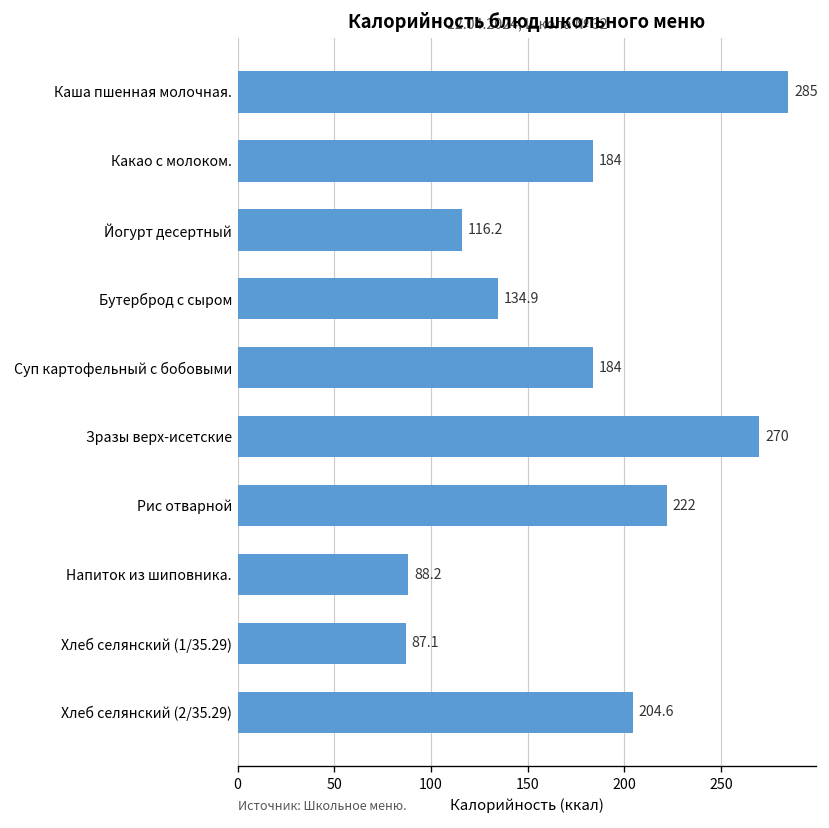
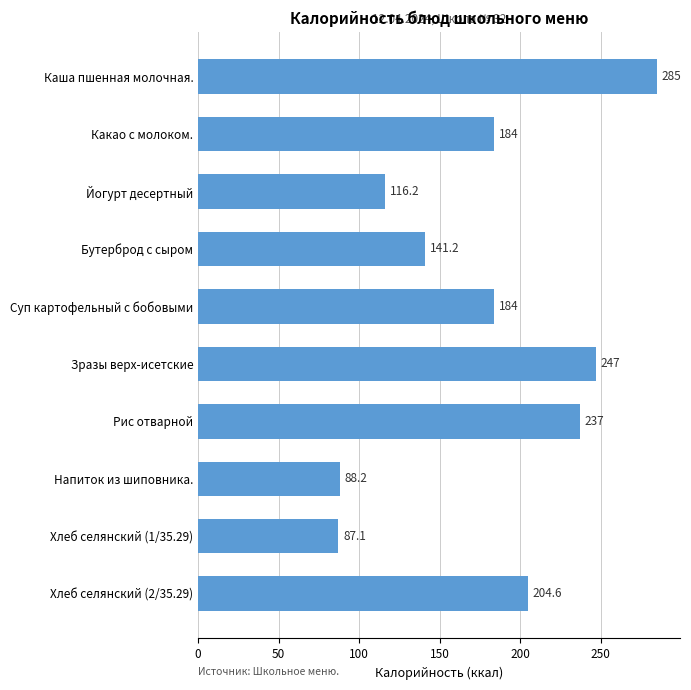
  {
    "Каша пшенная молочная.": 285,
    "Какао с молоком.": 184,
    "Йогурт десертный": 116.2,
-   "Бутерброд с сыром": 134.9,
+   "Бутерброд с сыром": 141.2,
    "Суп картофельный с бобовыми": 184,
-   "Зразы верх-исетские": 270,
-   "Рис отварной": 222,
+   "Зразы верх-исетские": 247,
+   "Рис отварной": 237,
    "Напиток из шиповника.": 88.2,
    "Хлеб селянский (1/35.29)": 87.1,
    "Хлеб селянский (2/35.29)": 204.6
  }
